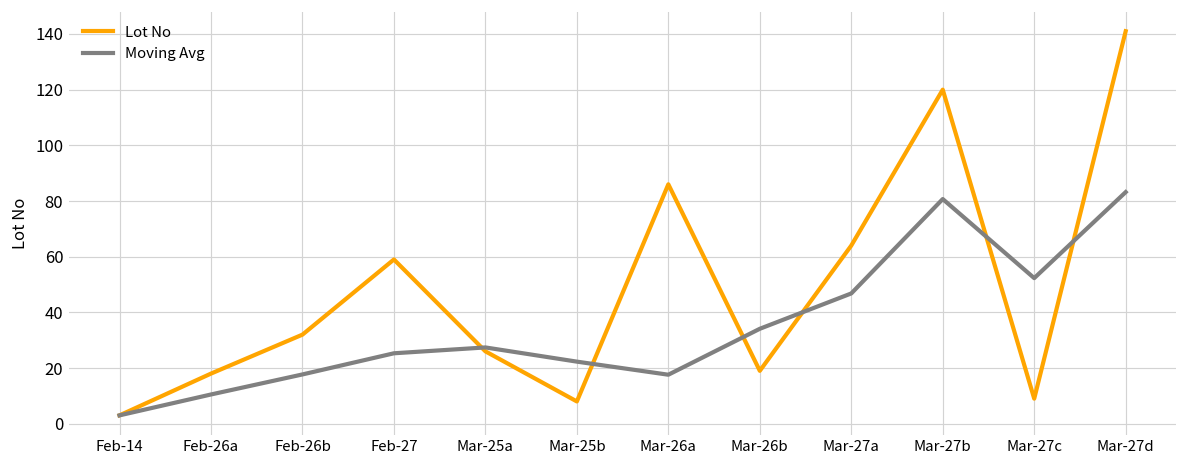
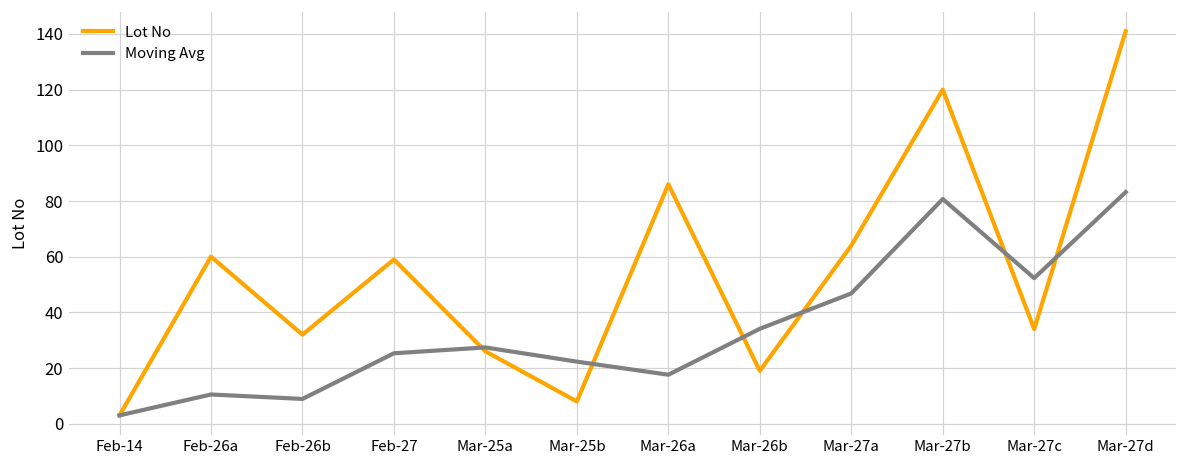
  {
    "Lot No": {
-     "Feb-26a": 18,
+     "Feb-26a": 60,
      "Feb-26b": 32,
      "Feb-27": 59,
      "Mar-25a": 26,
      "Mar-25b": 8,
      "Mar-26a": 86,
      "Mar-26b": 19,
      "Mar-27a": 64,
      "Mar-27b": 120,
-     "Mar-27c": 9,
+     "Mar-27c": 34,
      "Mar-27d": 141
    },
    "Moving Avg": {
      "Feb-26a": 11,
-     "Feb-26b": 18,
+     "Feb-26b": 9,
      "Feb-27": 25,
      "Mar-25a": 27,
      "Mar-25b": 22,
      "Mar-26a": 18,
      "Mar-26b": 34,
      "Mar-27a": 47,
      "Mar-27b": 81,
      "Mar-27c": 52,
      "Mar-27d": 83
    }
  }
